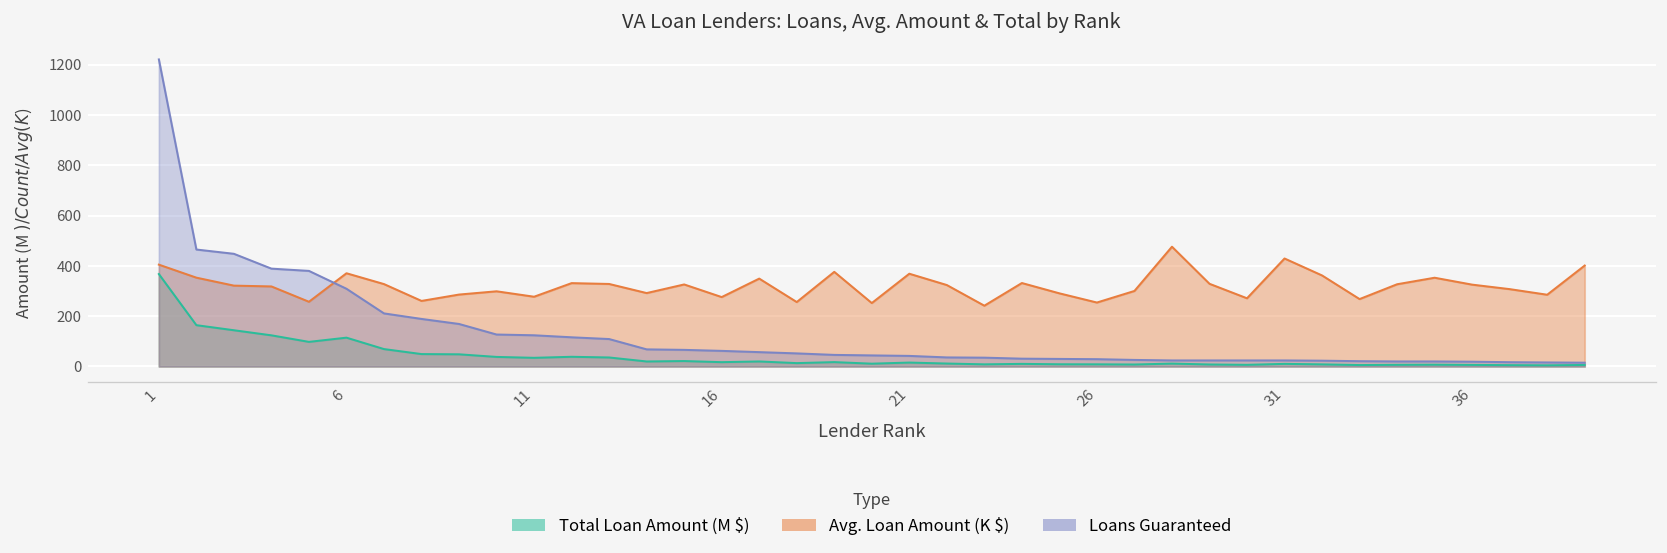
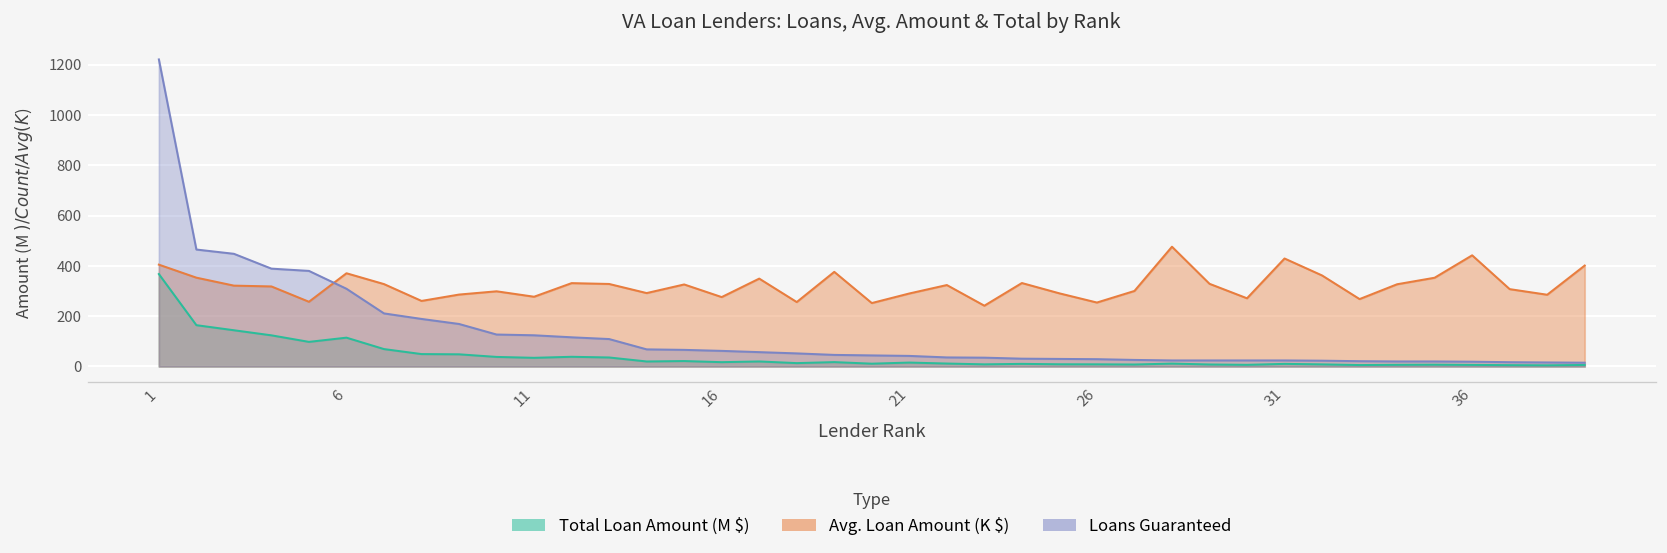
  {
    "Avg. Loan Amount (K $)": {
      "1": 400,
      "6": 370,
      "11": 280,
      "16": 280,
-     "21": 370,
+     "21": 290,
      "26": 250,
      "31": 430,
-     "36": 330
+     "36": 440
    }
  }
